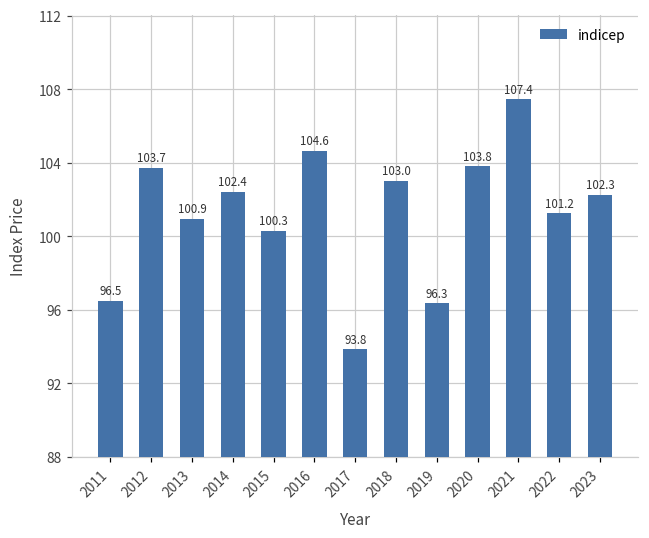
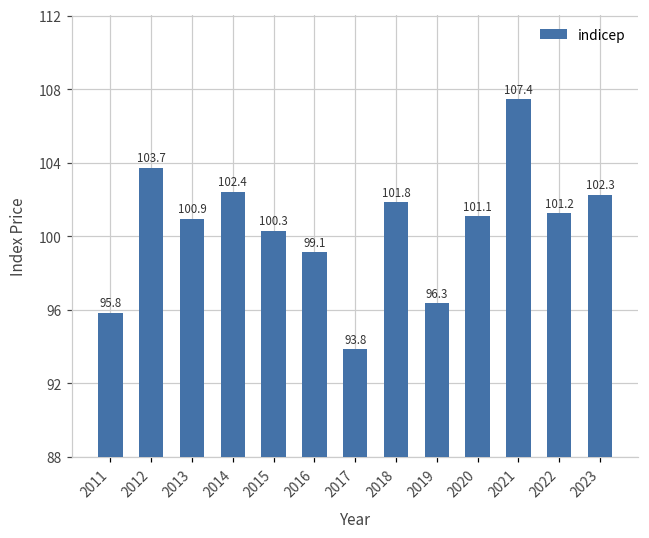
  {
-   "2011": 96.5,
+   "2011": 95.8,
    "2012": 103.7,
    "2013": 100.9,
    "2014": 102.4,
    "2015": 100.3,
-   "2016": 104.6,
+   "2016": 99.1,
    "2017": 93.8,
-   "2018": 103.0,
+   "2018": 101.8,
    "2019": 96.3,
-   "2020": 103.8,
+   "2020": 101.1,
    "2021": 107.4,
    "2022": 101.2,
    "2023": 102.3
  }
